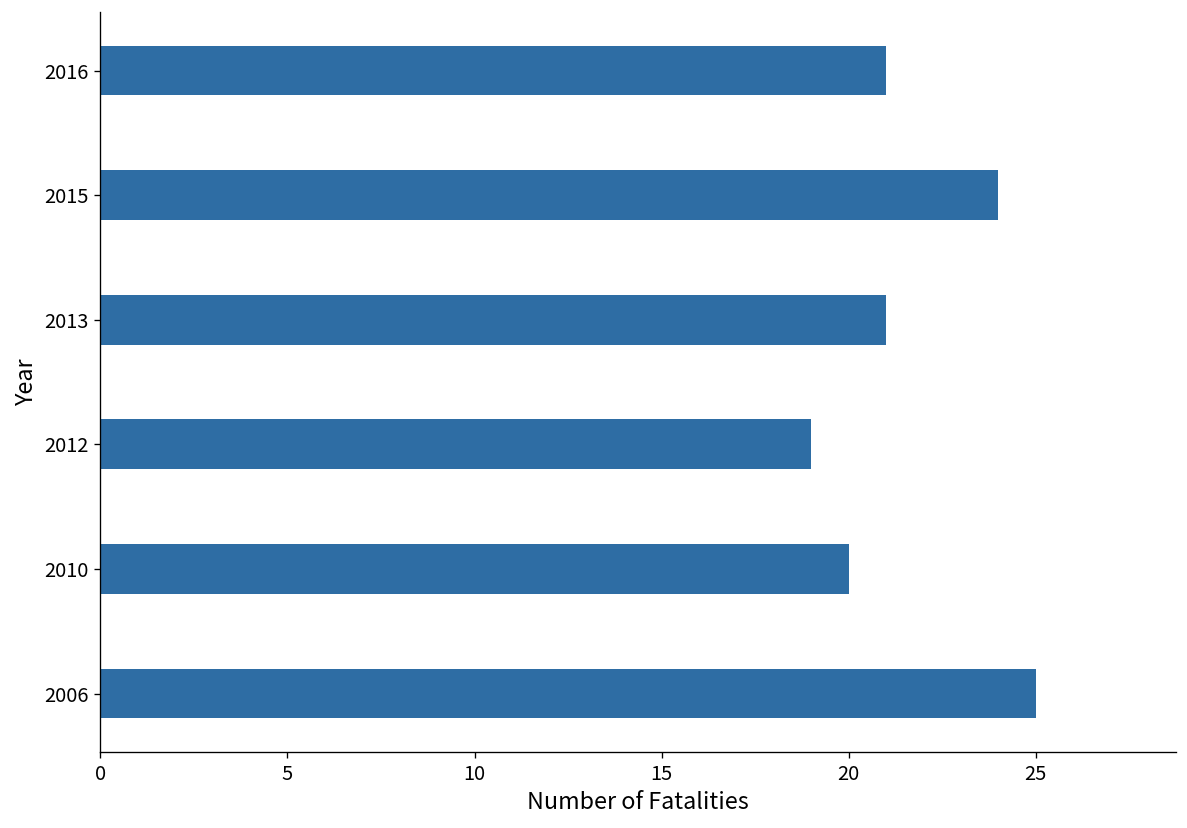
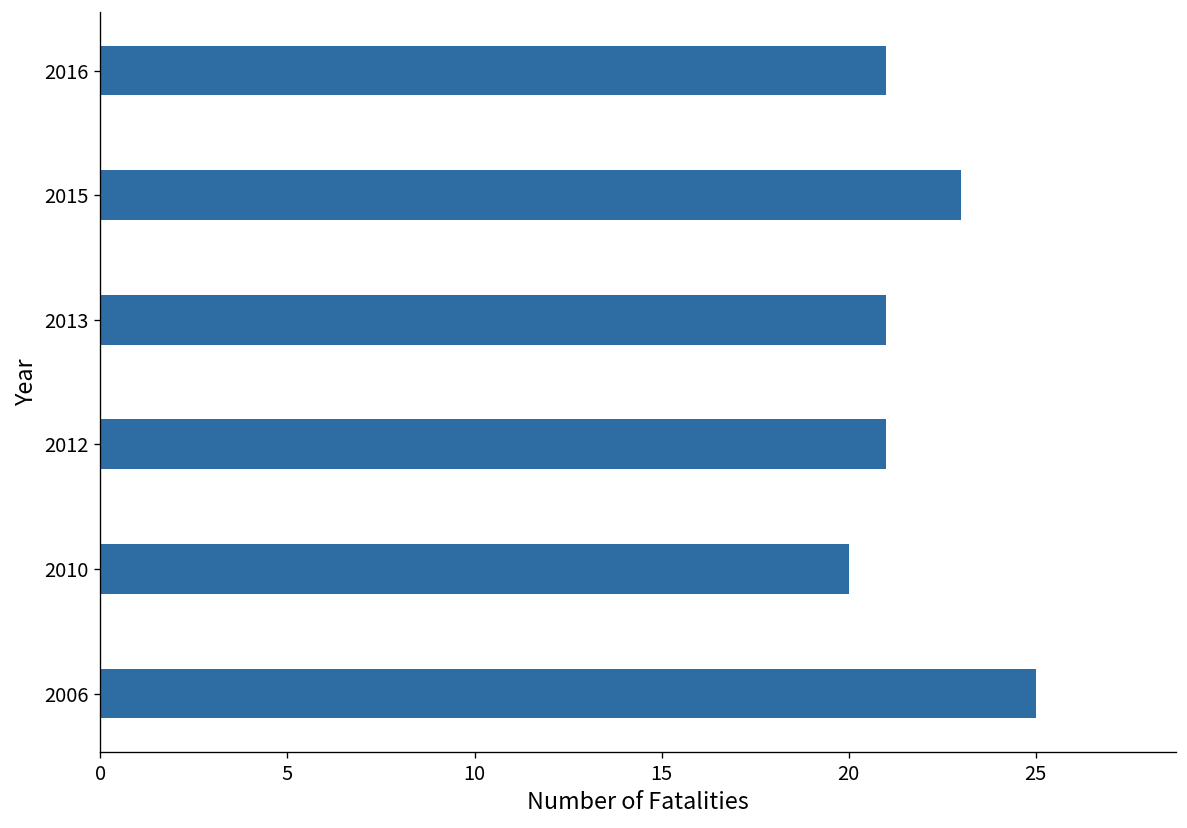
  {
    "2016": 21,
-   "2015": 24,
+   "2015": 23,
    "2013": 21,
-   "2012": 19,
+   "2012": 21,
    "2010": 20,
    "2006": 25
  }
